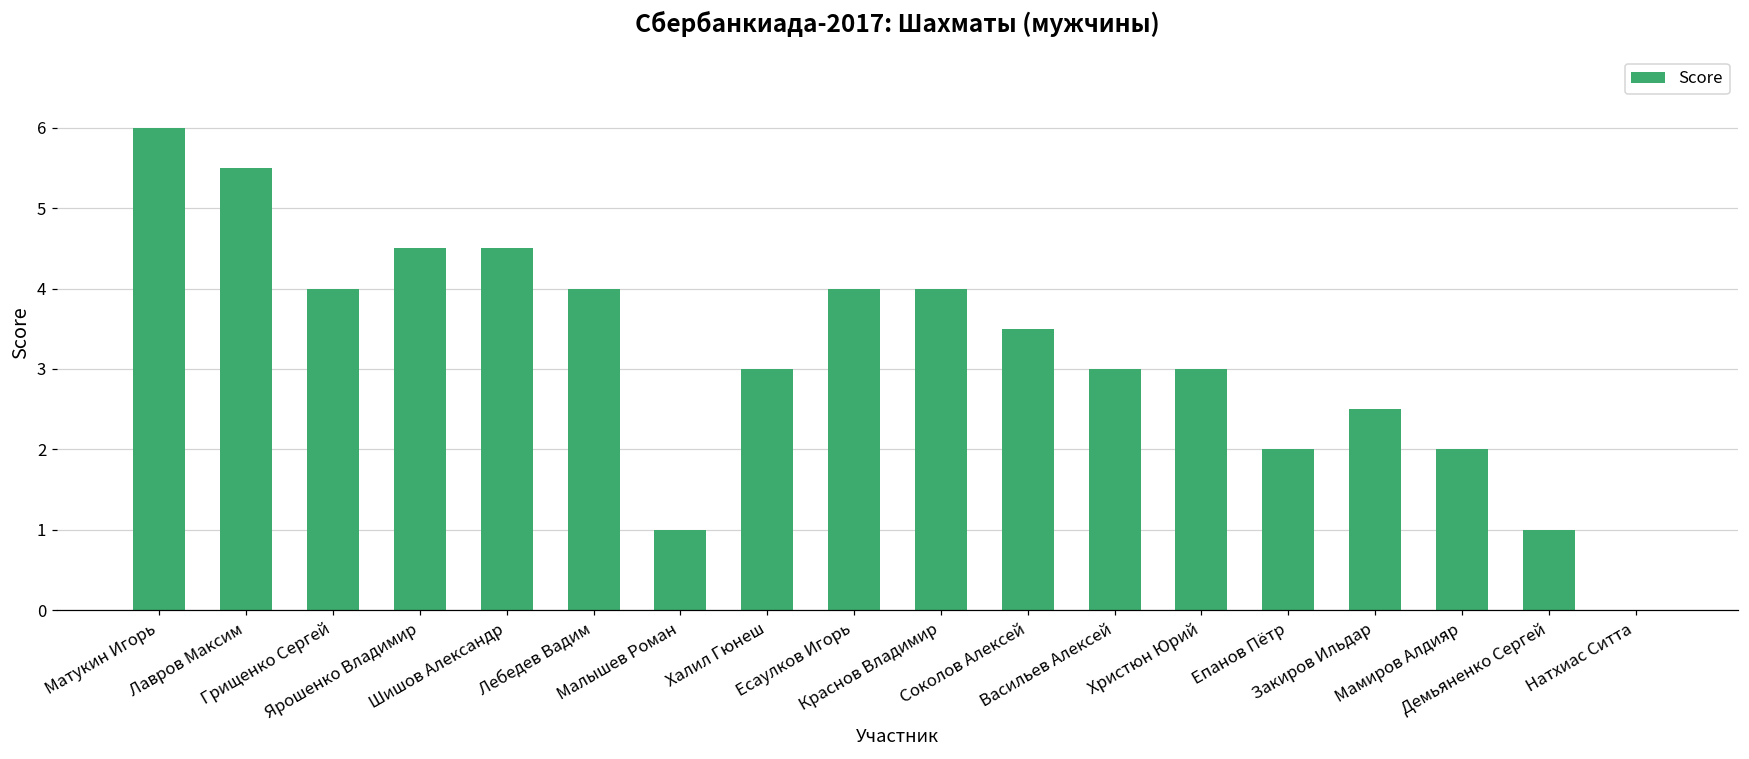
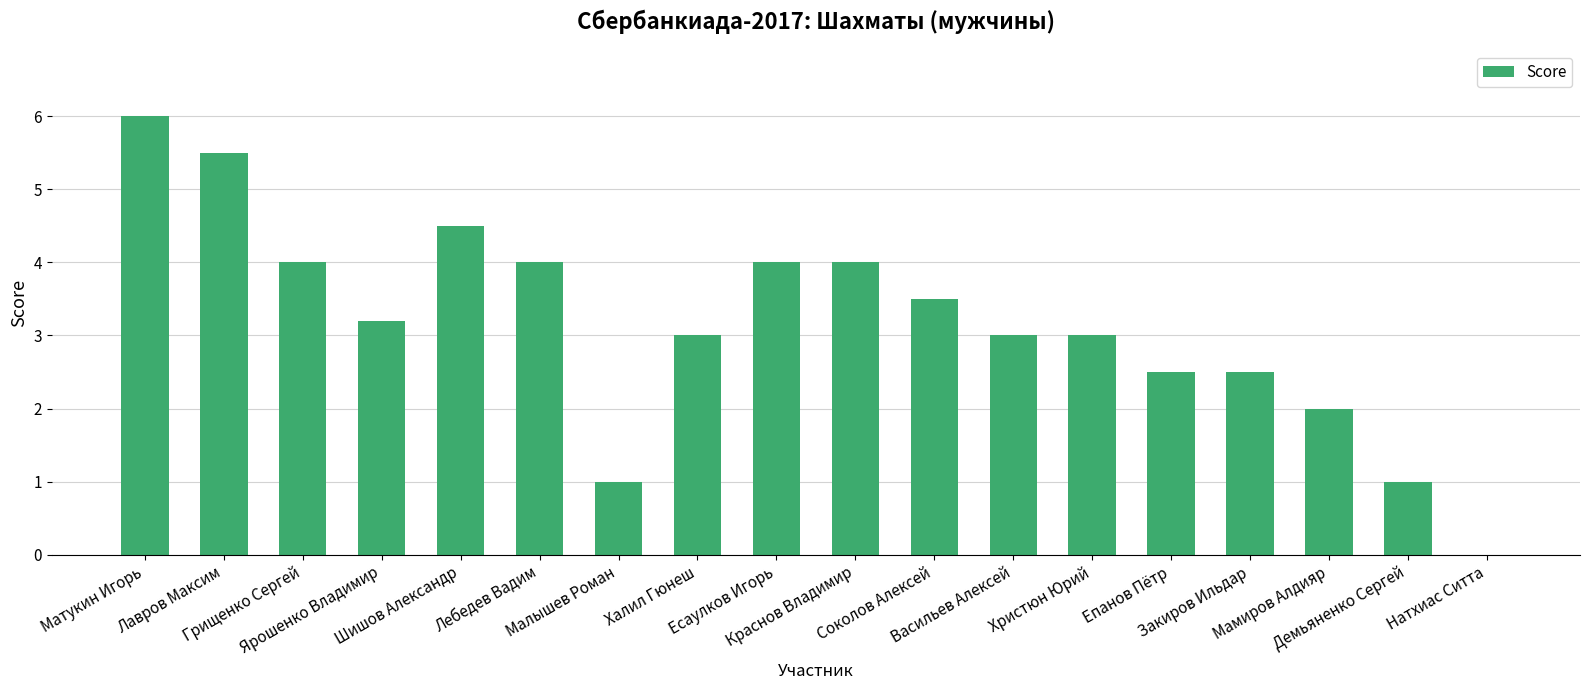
  {
    "Матукин Игорь": 6.0,
    "Лавров Максим": 5.5,
    "Грищенко Сергей": 4.0,
-   "Ярошенко Владимир": 4.5,
+   "Ярошенко Владимир": 3.2,
    "Шишов Александр": 4.5,
    "Лебедев Вадим": 4.0,
    "Малышев Роман": 1.0,
    "Халил Гюнеш": 3.0,
    "Есаулков Игорь": 4.0,
    "Краснов Владимир": 4.0,
    "Соколов Алексей": 3.5,
    "Васильев Алексей": 3.0,
    "Христюн Юрий": 3.0,
-   "Епанов Пётр": 2.0,
+   "Епанов Пётр": 2.5,
    "Закиров Ильдар": 2.5,
    "Мамиров Алдияр": 2.0,
    "Демьяненко Сергей": 1.0,
    "Натхиас Ситта": 0.0
  }
